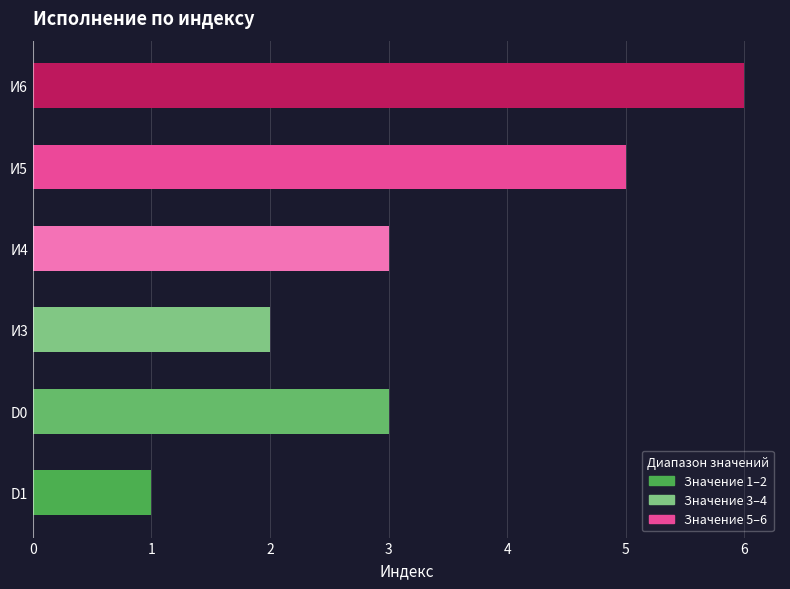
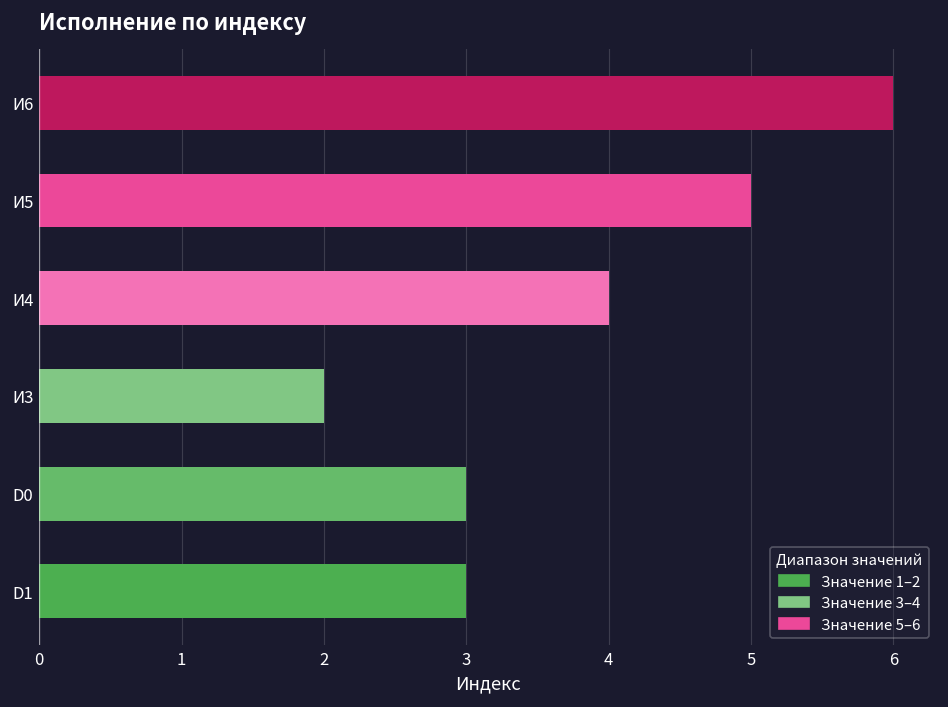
  {
    "И6": 6,
    "И5": 5,
-   "И4": 3,
+   "И4": 4,
    "И3": 2,
    "D0": 3,
-   "D1": 1
+   "D1": 3
  }
